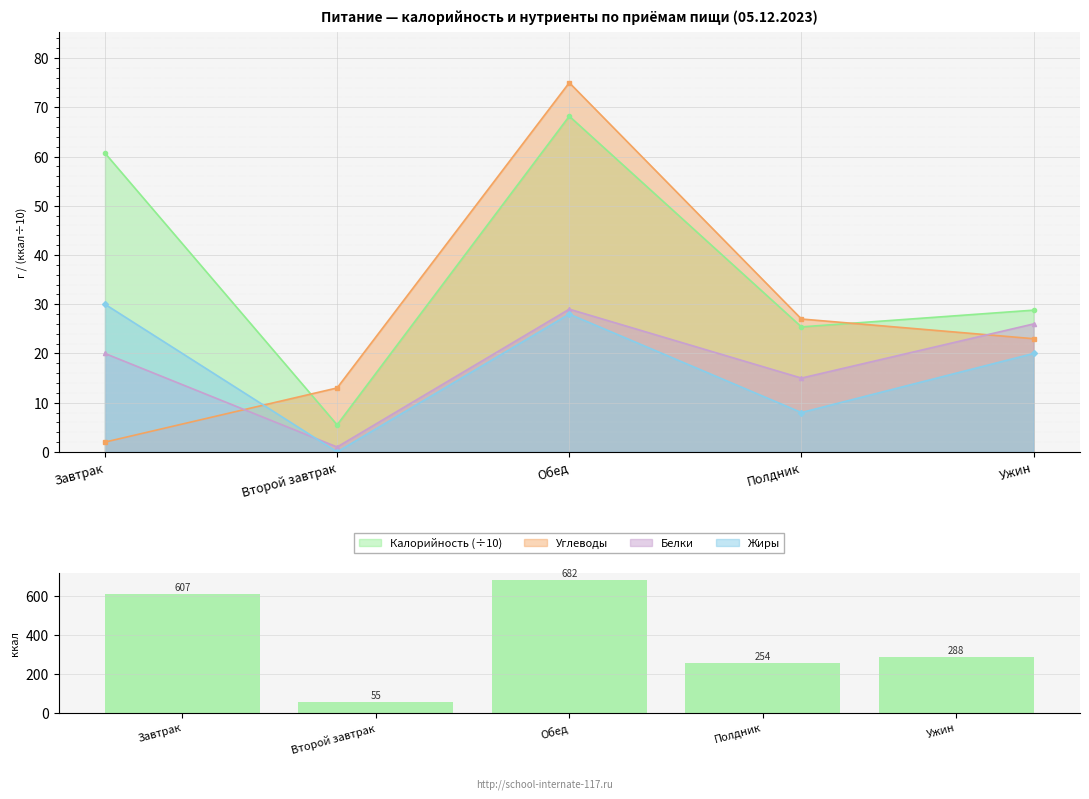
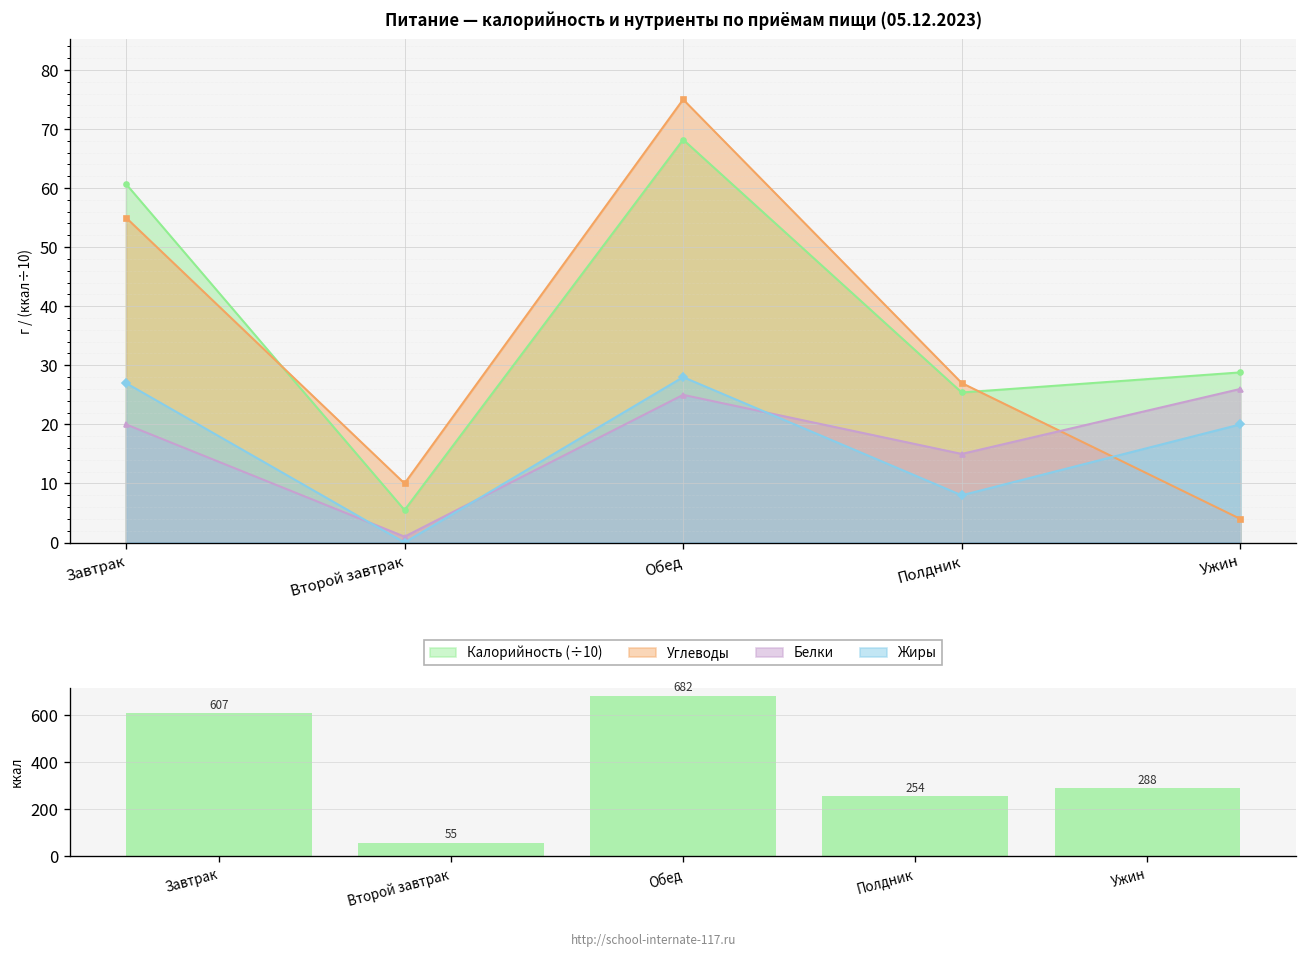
  {
    "Питание — калорийность и нутриенты по приёмам пищи (05.12.2023)": {
      "Калорийность (÷10)": {
        "Завтрак": 61,
        "Второй завтрак": 6,
        "Обед": 68,
        "Полдник": 25,
        "Ужин": 29
      },
      "Углеводы": {
-       "Завтрак": 2,
-       "Второй завтрак": 13,
+       "Завтрак": 55,
+       "Второй завтрак": 10,
        "Обед": 75,
        "Полдник": 27,
-       "Ужин": 23
+       "Ужин": 4
      },
      "Белки": {
        "Завтрак": 20,
        "Второй завтрак": 1,
-       "Обед": 29,
+       "Обед": 25,
        "Полдник": 15,
        "Ужин": 26
      },
      "Жиры": {
-       "Завтрак": 30,
+       "Завтрак": 27,
        "Второй завтрак": 0,
        "Обед": 28,
        "Полдник": 8,
        "Ужин": 20
      }
    }
  }
